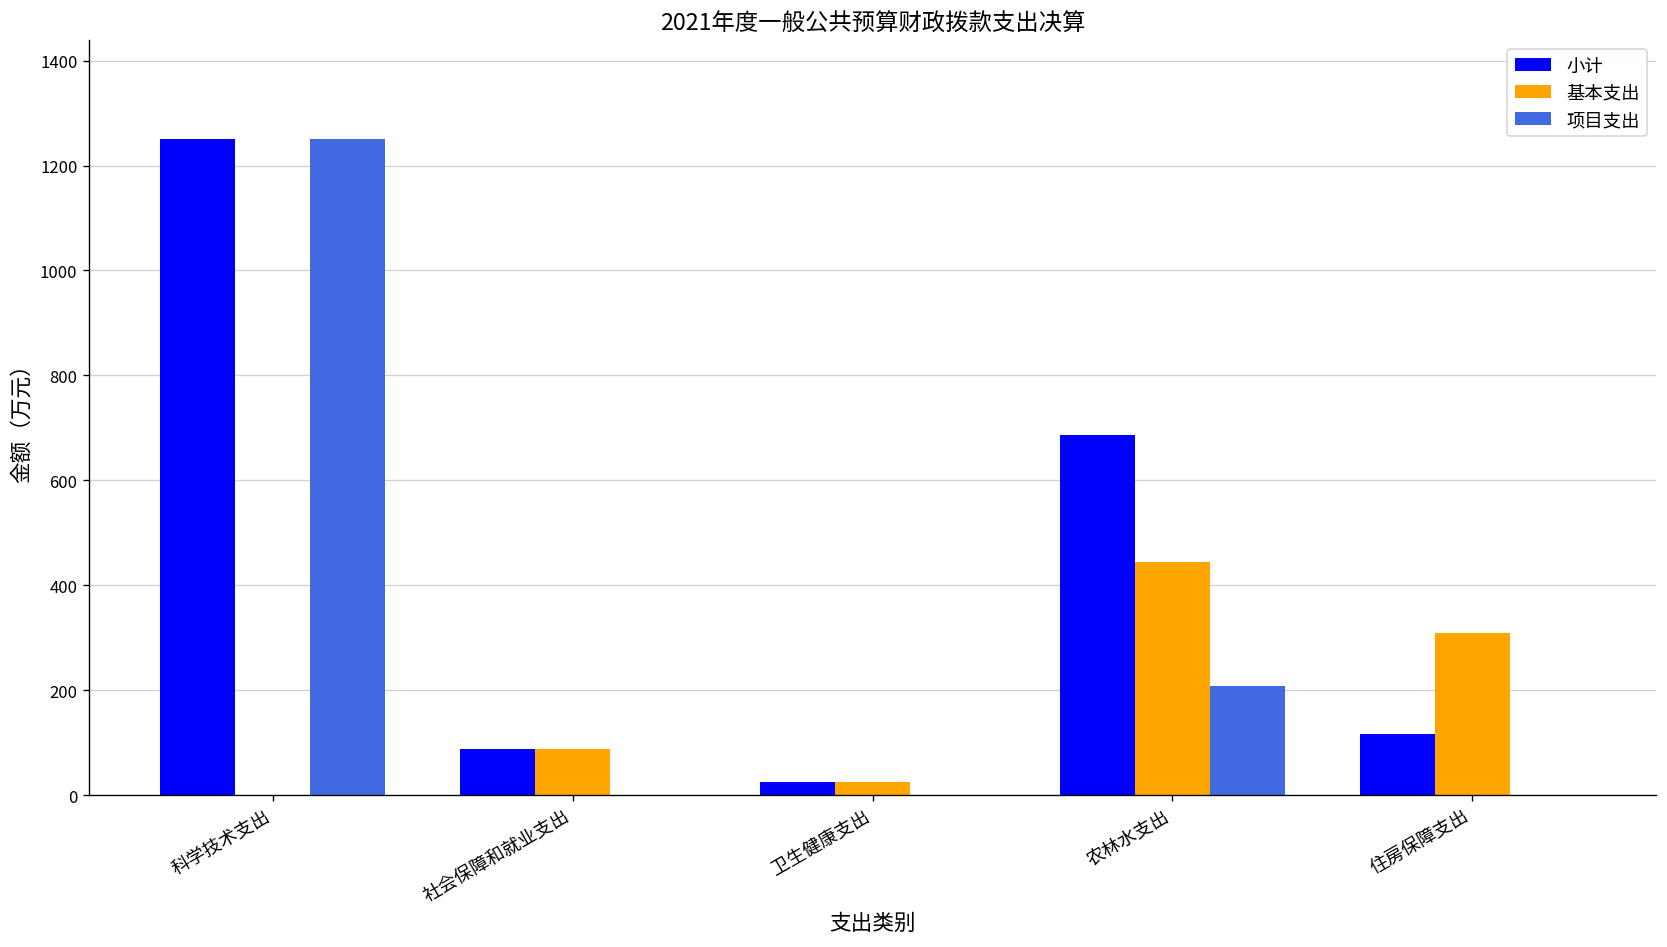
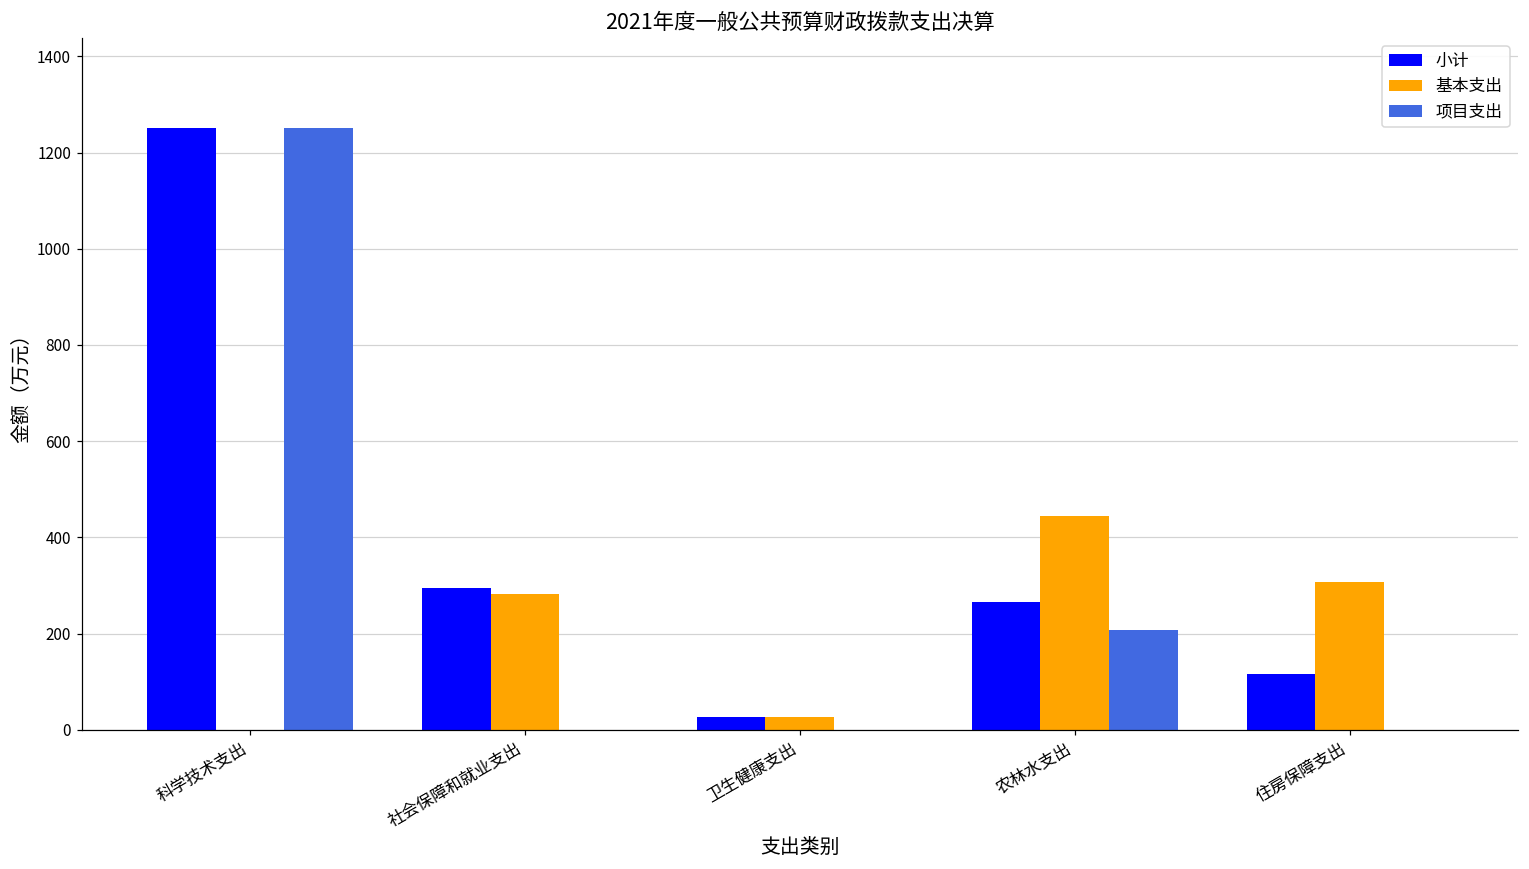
  {
    "小计": {
      "科学技术支出": 1250,
-     "社会保障和就业支出": 90,
+     "社会保障和就业支出": 290,
      "卫生健康支出": 30,
-     "农林水支出": 690,
+     "农林水支出": 260,
      "住房保障支出": 120
    },
    "基本支出": {
      "科学技术支出": 0,
-     "社会保障和就业支出": 90,
+     "社会保障和就业支出": 280,
      "卫生健康支出": 30,
      "农林水支出": 440,
      "住房保障支出": 310
    },
    "项目支出": {
      "科学技术支出": 1250,
      "社会保障和就业支出": 0,
      "卫生健康支出": 0,
      "农林水支出": 210,
      "住房保障支出": 0
    }
  }
